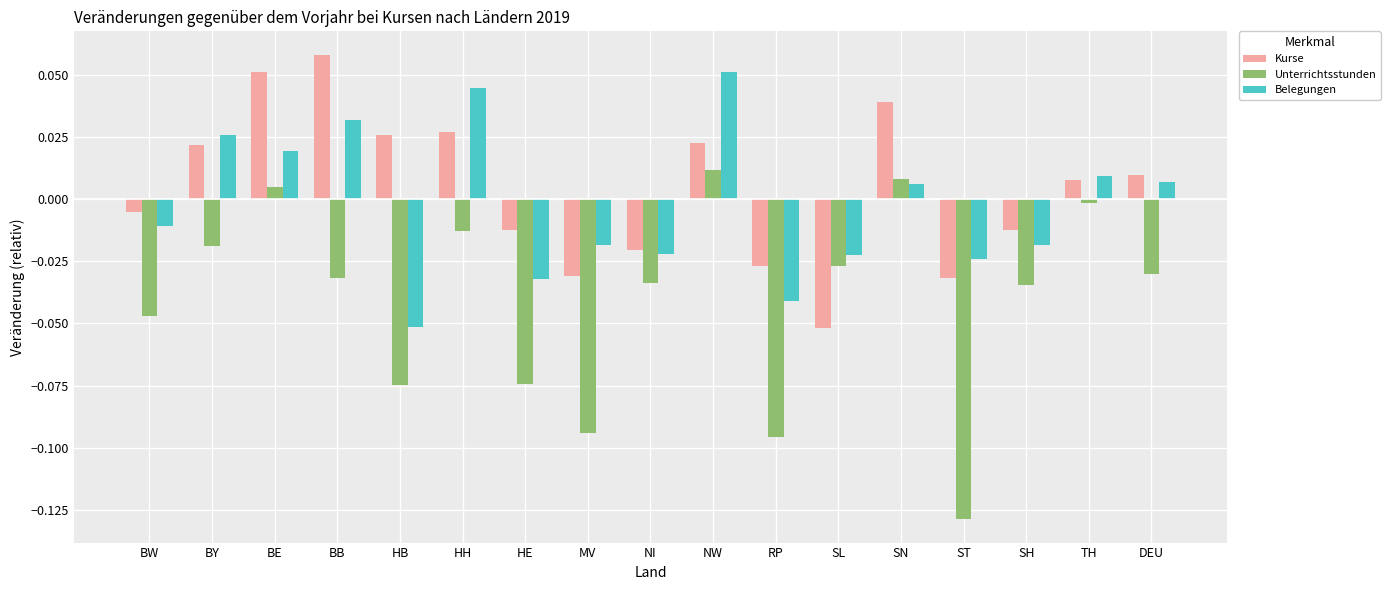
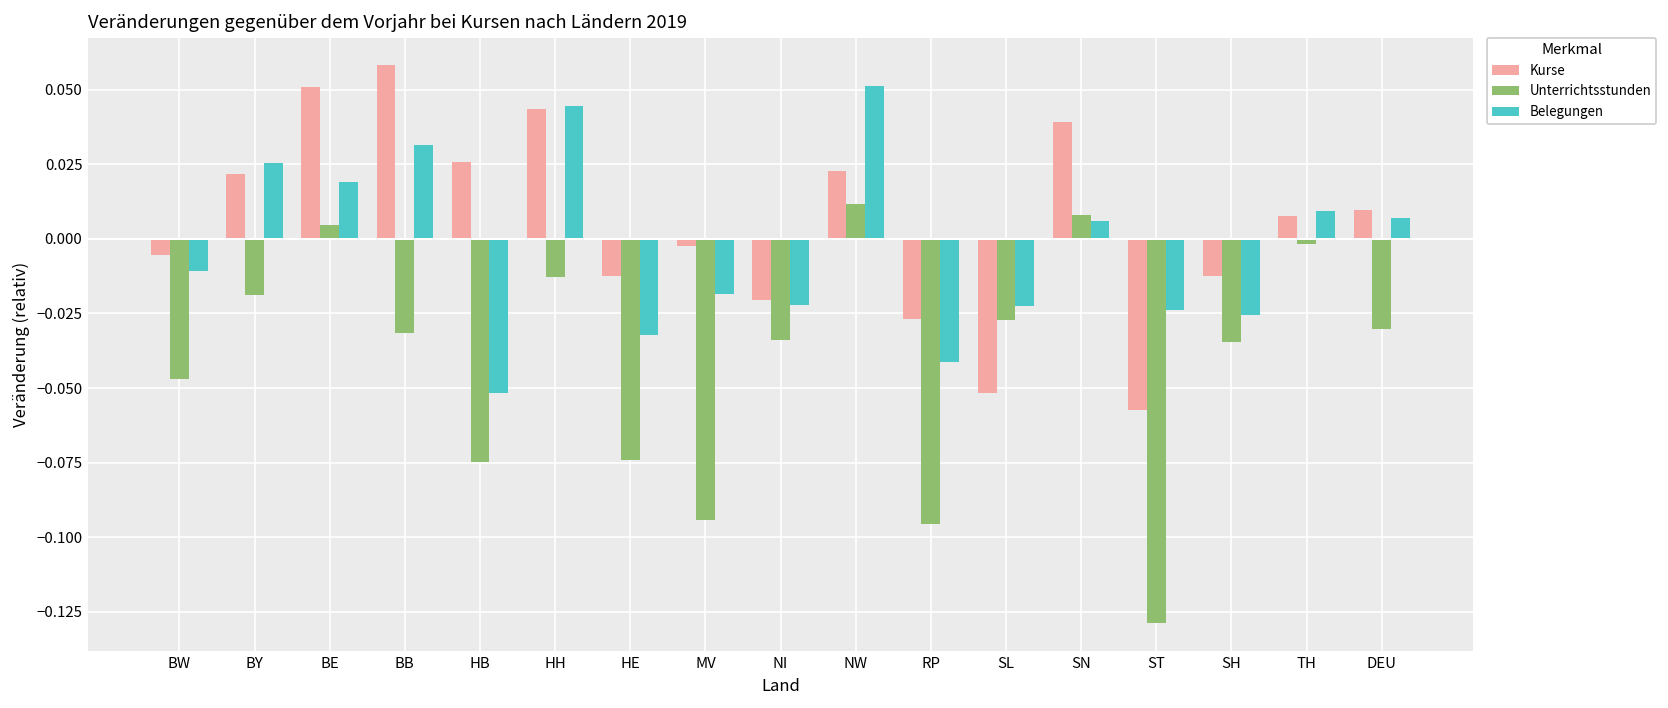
  {
    "Kurse": {
      "BW": -0.005,
      "BY": 0.022,
      "BE": 0.051,
      "BB": 0.058,
      "HB": 0.026,
-     "HH": 0.027,
+     "HH": 0.043,
      "HE": -0.012,
-     "MV": -0.031,
+     "MV": -0.003,
      "NI": -0.020,
      "NW": 0.023,
      "RP": -0.027,
      "SL": -0.052,
      "SN": 0.039,
-     "ST": -0.032,
+     "ST": -0.057,
      "SH": -0.013,
      "TH": 0.008,
      "DEU": 0.010
    },
    "Unterrichtsstunden": {
      "BW": -0.047,
      "BY": -0.019,
      "BE": 0.005,
      "BB": -0.032,
      "HB": -0.075,
      "HH": -0.013,
      "HE": -0.074,
      "MV": -0.094,
      "NI": -0.034,
      "NW": 0.012,
      "RP": -0.096,
      "SL": -0.027,
      "SN": 0.008,
      "ST": -0.129,
      "SH": -0.035,
      "TH": -0.002,
      "DEU": -0.030
    },
    "Belegungen": {
      "BW": -0.011,
      "BY": 0.026,
      "BE": 0.019,
      "BB": 0.032,
      "HB": -0.052,
      "HH": 0.045,
      "HE": -0.032,
      "MV": -0.019,
      "NI": -0.022,
      "NW": 0.051,
      "RP": -0.041,
      "SL": -0.023,
      "SN": 0.006,
      "ST": -0.024,
-     "SH": -0.019,
+     "SH": -0.025,
      "TH": 0.009,
      "DEU": 0.007
    }
  }
